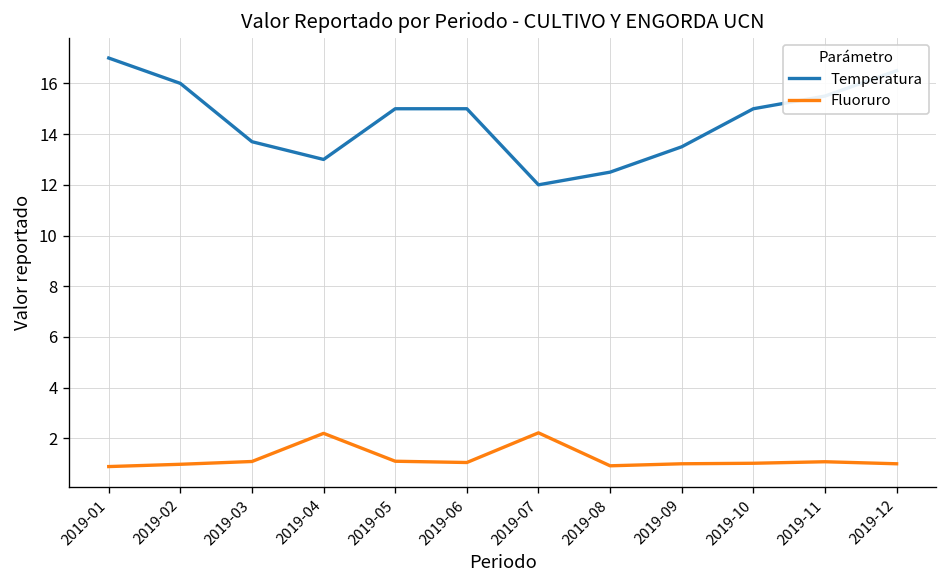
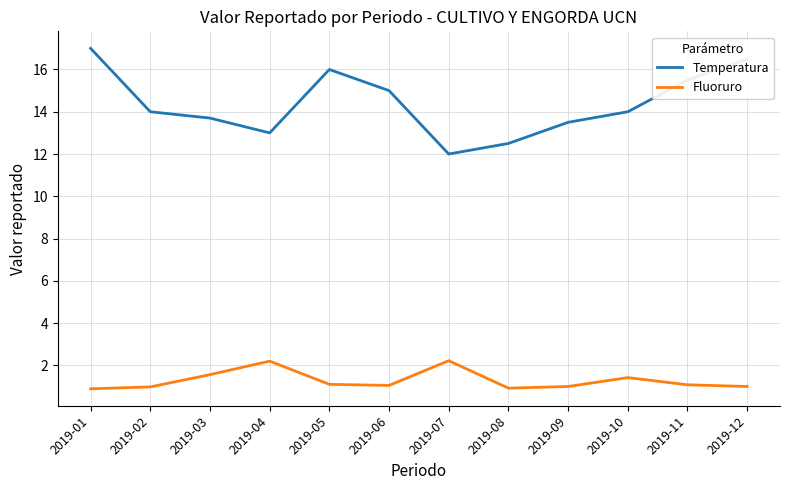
  {
    "Temperatura": {
      "2019-01": 17,
-     "2019-02": 16,
+     "2019-02": 14,
      "2019-03": 13.7,
      "2019-04": 13,
-     "2019-05": 15,
+     "2019-05": 16,
      "2019-06": 15,
      "2019-07": 12,
      "2019-08": 12.5,
      "2019-09": 13.5,
-     "2019-10": 15
+     "2019-10": 14
    },
    "Fluoruro": {
      "2019-01": 0.9,
      "2019-02": 1.0,
-     "2019-03": 1.1,
+     "2019-03": 1.6,
      "2019-04": 2.2,
      "2019-05": 1.1,
      "2019-06": 1.1,
      "2019-07": 2.2,
      "2019-08": 0.9,
      "2019-09": 1.0,
-     "2019-10": 1.0,
+     "2019-10": 1.4,
      "2019-11": 1.1,
      "2019-12": 1.0
    }
  }
